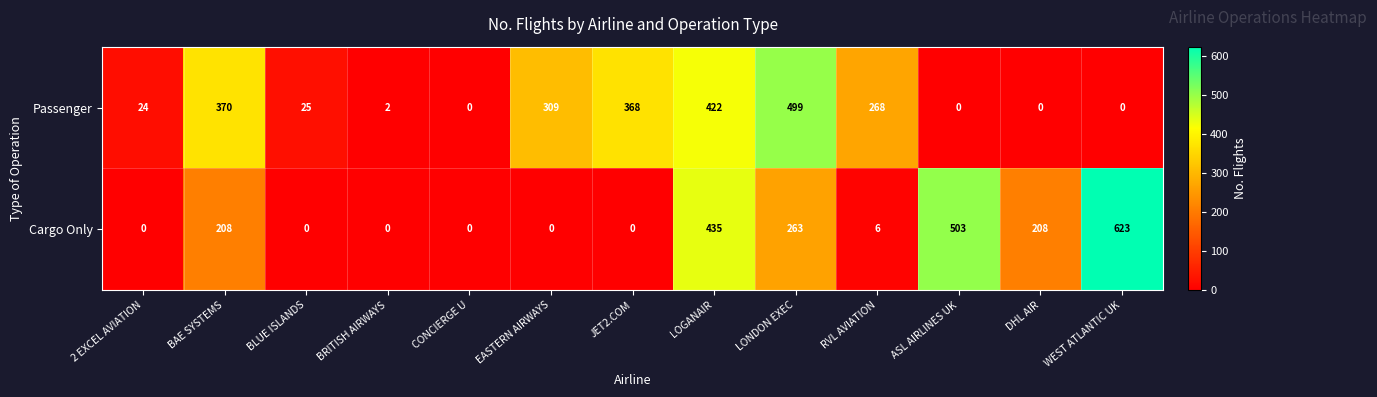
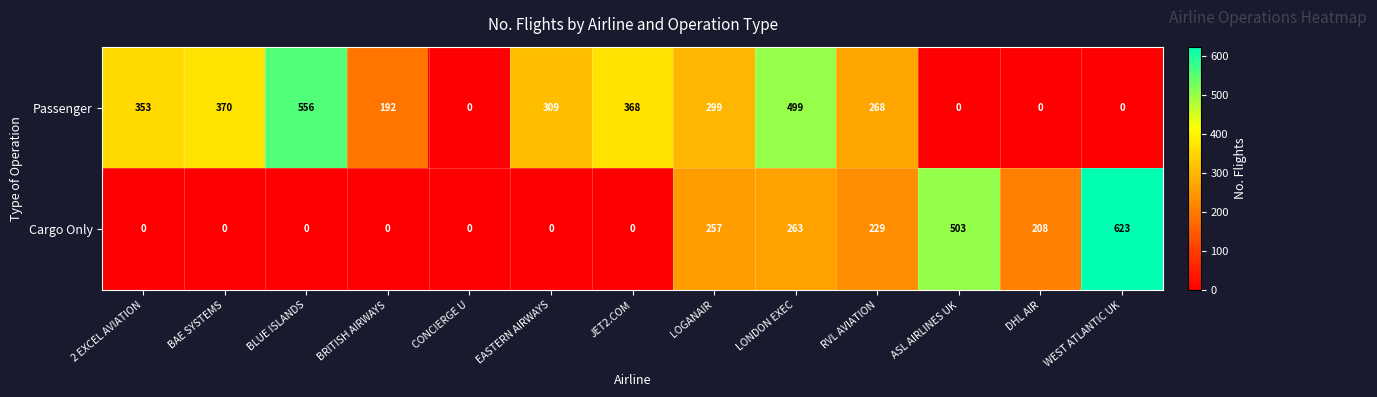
  {
    "Passenger": {
-     "2 EXCEL AVIATION": 24,
+     "2 EXCEL AVIATION": 353,
      "BAE SYSTEMS": 370,
-     "BLUE ISLANDS": 25,
-     "BRITISH AIRWAYS": 2,
+     "BLUE ISLANDS": 556,
+     "BRITISH AIRWAYS": 192,
      "CONCIERGE U": 0,
      "EASTERN AIRWAYS": 309,
      "JET2.COM": 368,
-     "LOGANAIR": 422,
+     "LOGANAIR": 299,
      "LONDON EXEC": 499,
      "RVL AVIATION": 268,
      "ASL AIRLINES UK": 0,
      "DHL AIR": 0,
      "WEST ATLANTIC UK": 0
    },
    "Cargo Only": {
      "2 EXCEL AVIATION": 0,
-     "BAE SYSTEMS": 208,
+     "BAE SYSTEMS": 0,
      "BLUE ISLANDS": 0,
      "BRITISH AIRWAYS": 0,
      "CONCIERGE U": 0,
      "EASTERN AIRWAYS": 0,
      "JET2.COM": 0,
-     "LOGANAIR": 435,
+     "LOGANAIR": 257,
      "LONDON EXEC": 263,
-     "RVL AVIATION": 6,
+     "RVL AVIATION": 229,
      "ASL AIRLINES UK": 503,
      "DHL AIR": 208,
      "WEST ATLANTIC UK": 623
    }
  }
